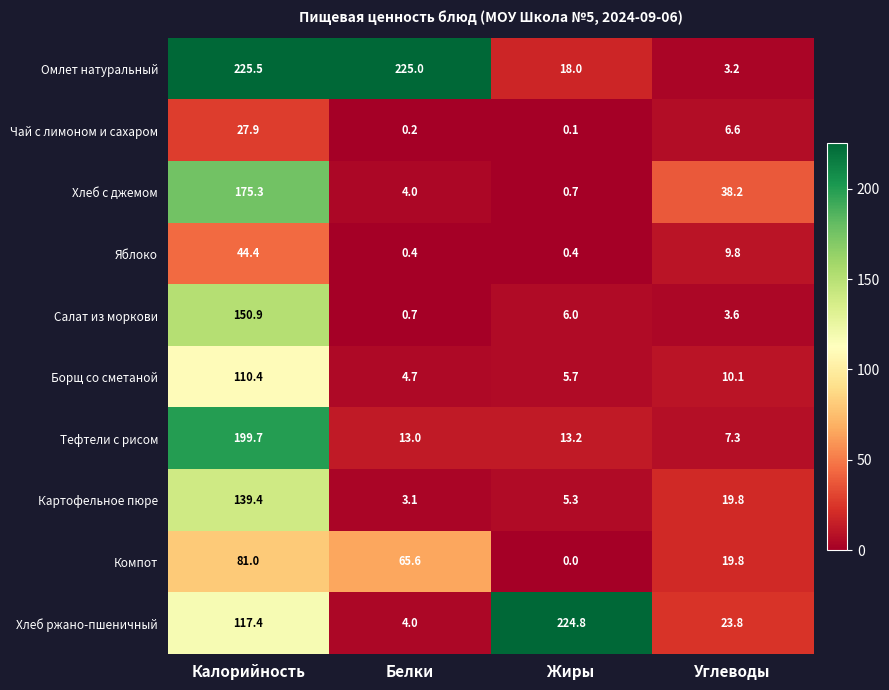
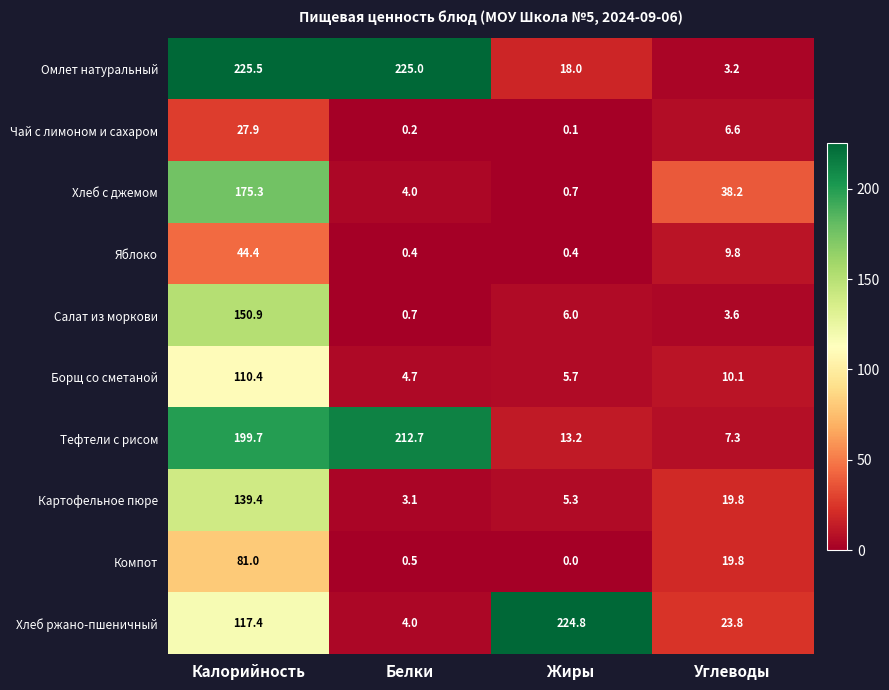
  {
    "Омлет натуральный": {
      "Калорийность": 225.5,
      "Белки": 225.0,
      "Жиры": 18.0,
      "Углеводы": 3.2
    },
    "Чай с лимоном и сахаром": {
      "Калорийность": 27.9,
      "Белки": 0.2,
      "Жиры": 0.1,
      "Углеводы": 6.6
    },
    "Хлеб с джемом": {
      "Калорийность": 175.3,
      "Белки": 4.0,
      "Жиры": 0.7,
      "Углеводы": 38.2
    },
    "Яблоко": {
      "Калорийность": 44.4,
      "Белки": 0.4,
      "Жиры": 0.4,
      "Углеводы": 9.8
    },
    "Салат из моркови": {
      "Калорийность": 150.9,
      "Белки": 0.7,
      "Жиры": 6.0,
      "Углеводы": 3.6
    },
    "Борщ со сметаной": {
      "Калорийность": 110.4,
      "Белки": 4.7,
      "Жиры": 5.7,
      "Углеводы": 10.1
    },
    "Тефтели с рисом": {
      "Калорийность": 199.7,
-     "Белки": 13.0,
+     "Белки": 212.7,
      "Жиры": 13.2,
      "Углеводы": 7.3
    },
    "Картофельное пюре": {
      "Калорийность": 139.4,
      "Белки": 3.1,
      "Жиры": 5.3,
      "Углеводы": 19.8
    },
    "Компот": {
      "Калорийность": 81.0,
-     "Белки": 65.6,
+     "Белки": 0.5,
      "Жиры": 0.0,
      "Углеводы": 19.8
    },
    "Хлеб ржано-пшеничный": {
      "Калорийность": 117.4,
      "Белки": 4.0,
      "Жиры": 224.8,
      "Углеводы": 23.8
    }
  }
